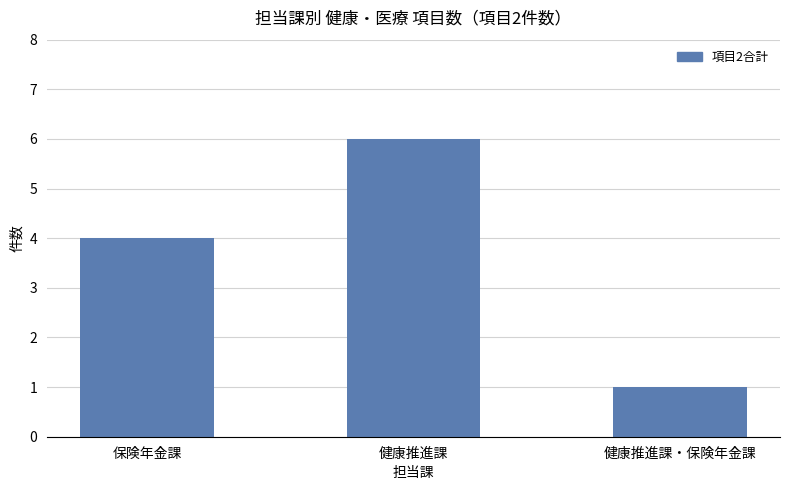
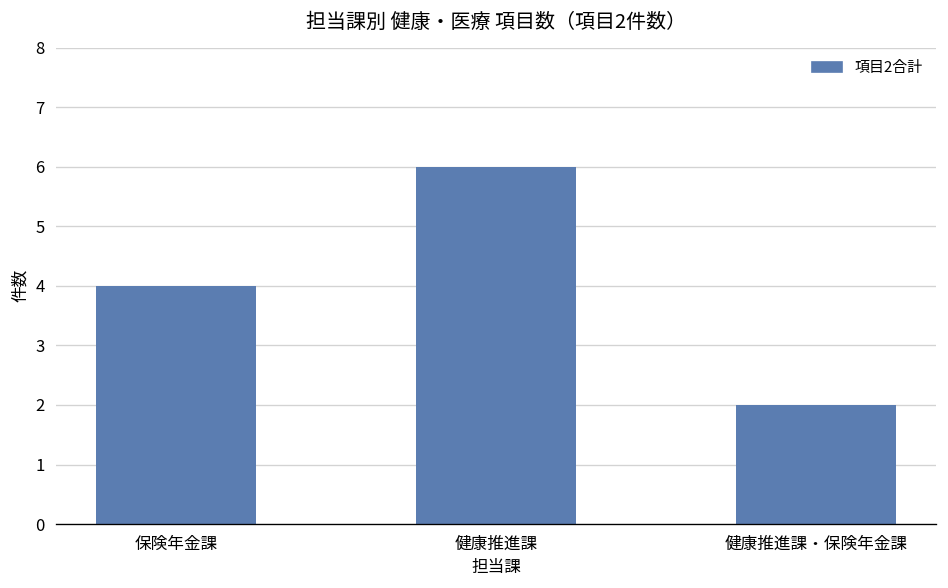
  {
    "保険年金課": 4,
    "健康推進課": 6,
-   "健康推進課・保険年金課": 1
+   "健康推進課・保険年金課": 2
  }
